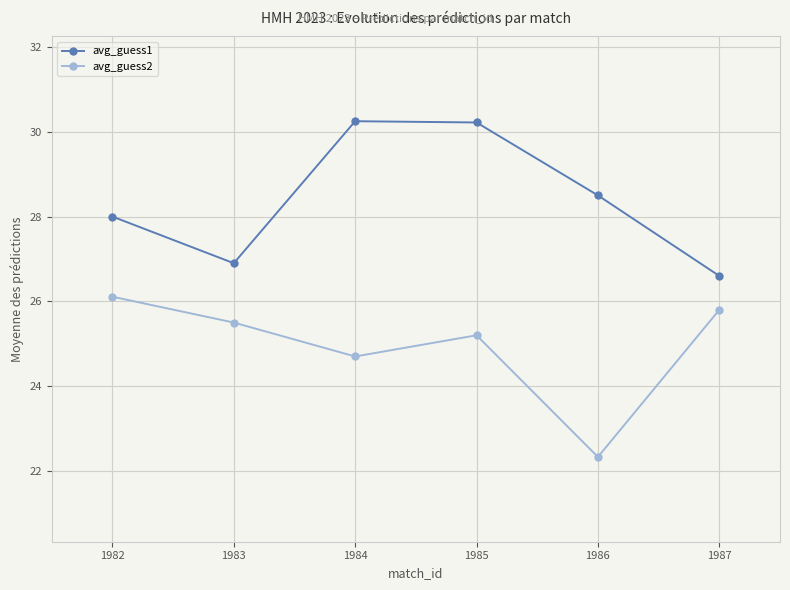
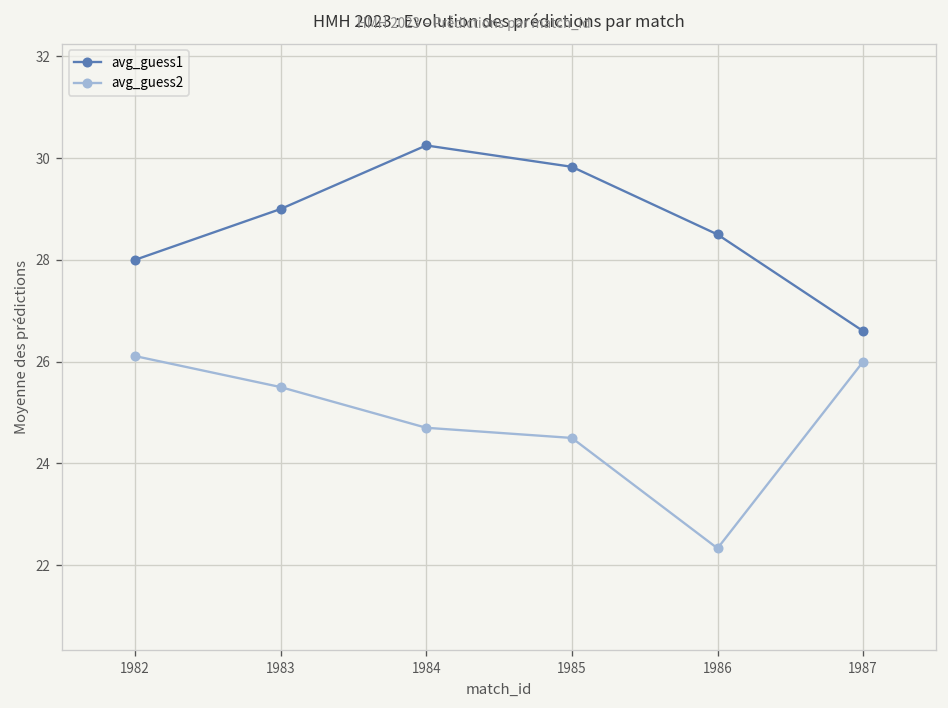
  {
    "avg_guess1": {
      "1982": 28.0,
-     "1983": 26.9,
+     "1983": 29.0,
      "1984": 30.3,
-     "1985": 30.2,
+     "1985": 29.8,
      "1986": 28.5,
      "1987": 26.6
    },
    "avg_guess2": {
      "1982": 26.1,
      "1983": 25.5,
      "1984": 24.7,
-     "1985": 25.2,
+     "1985": 24.5,
      "1986": 22.3,
-     "1987": 25.8
+     "1987": 26.0
    }
  }
